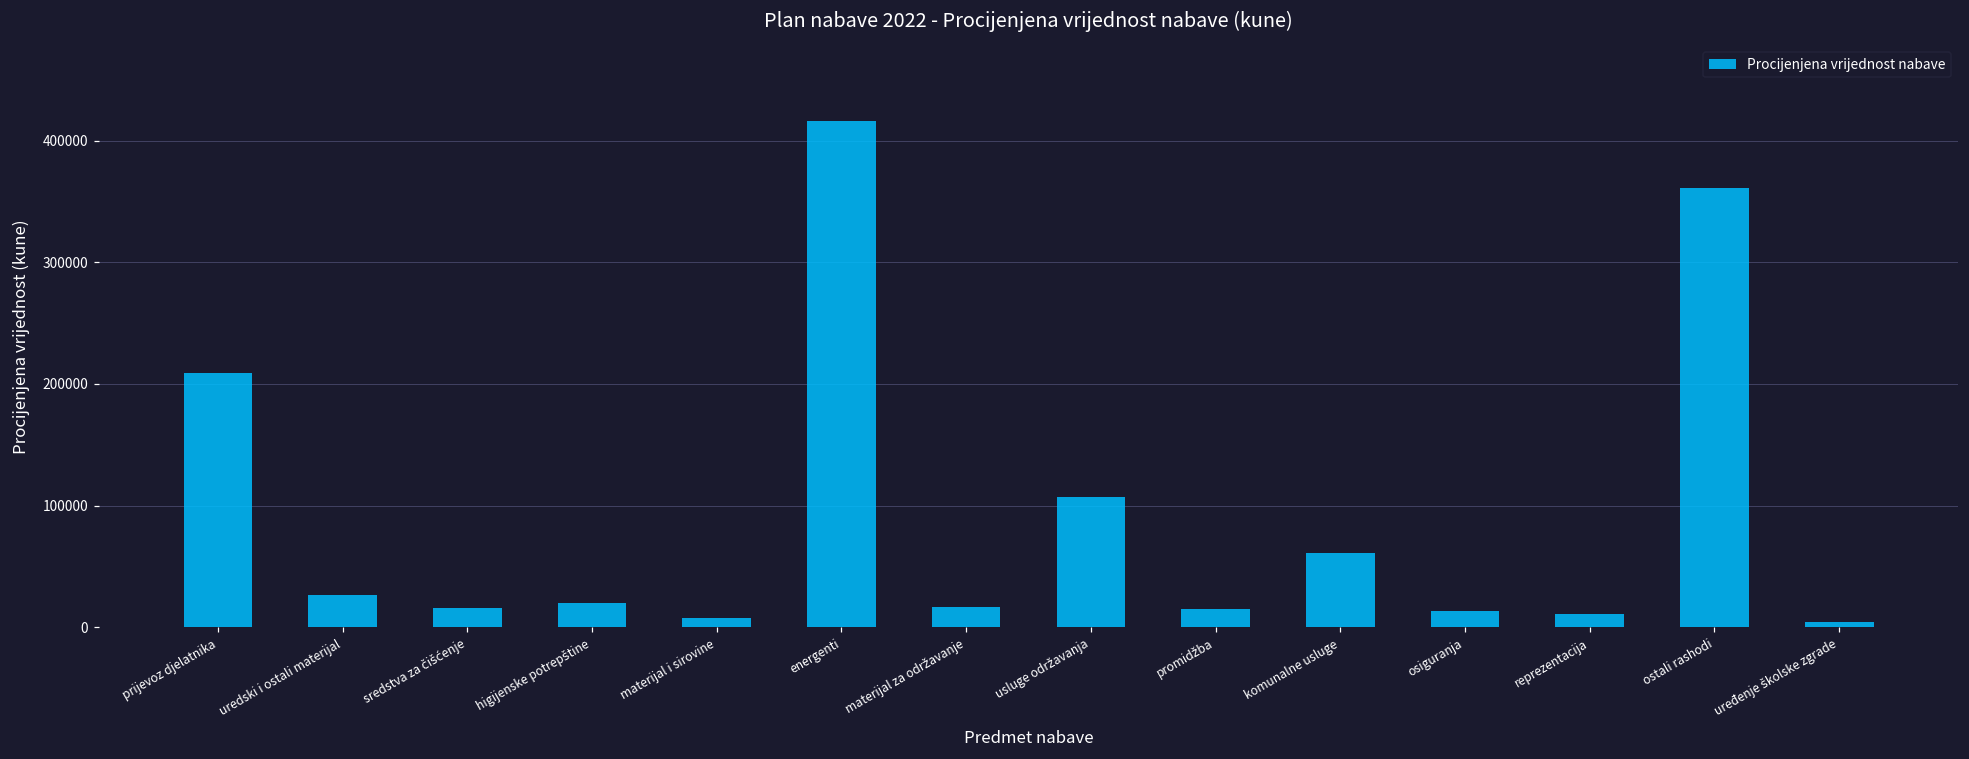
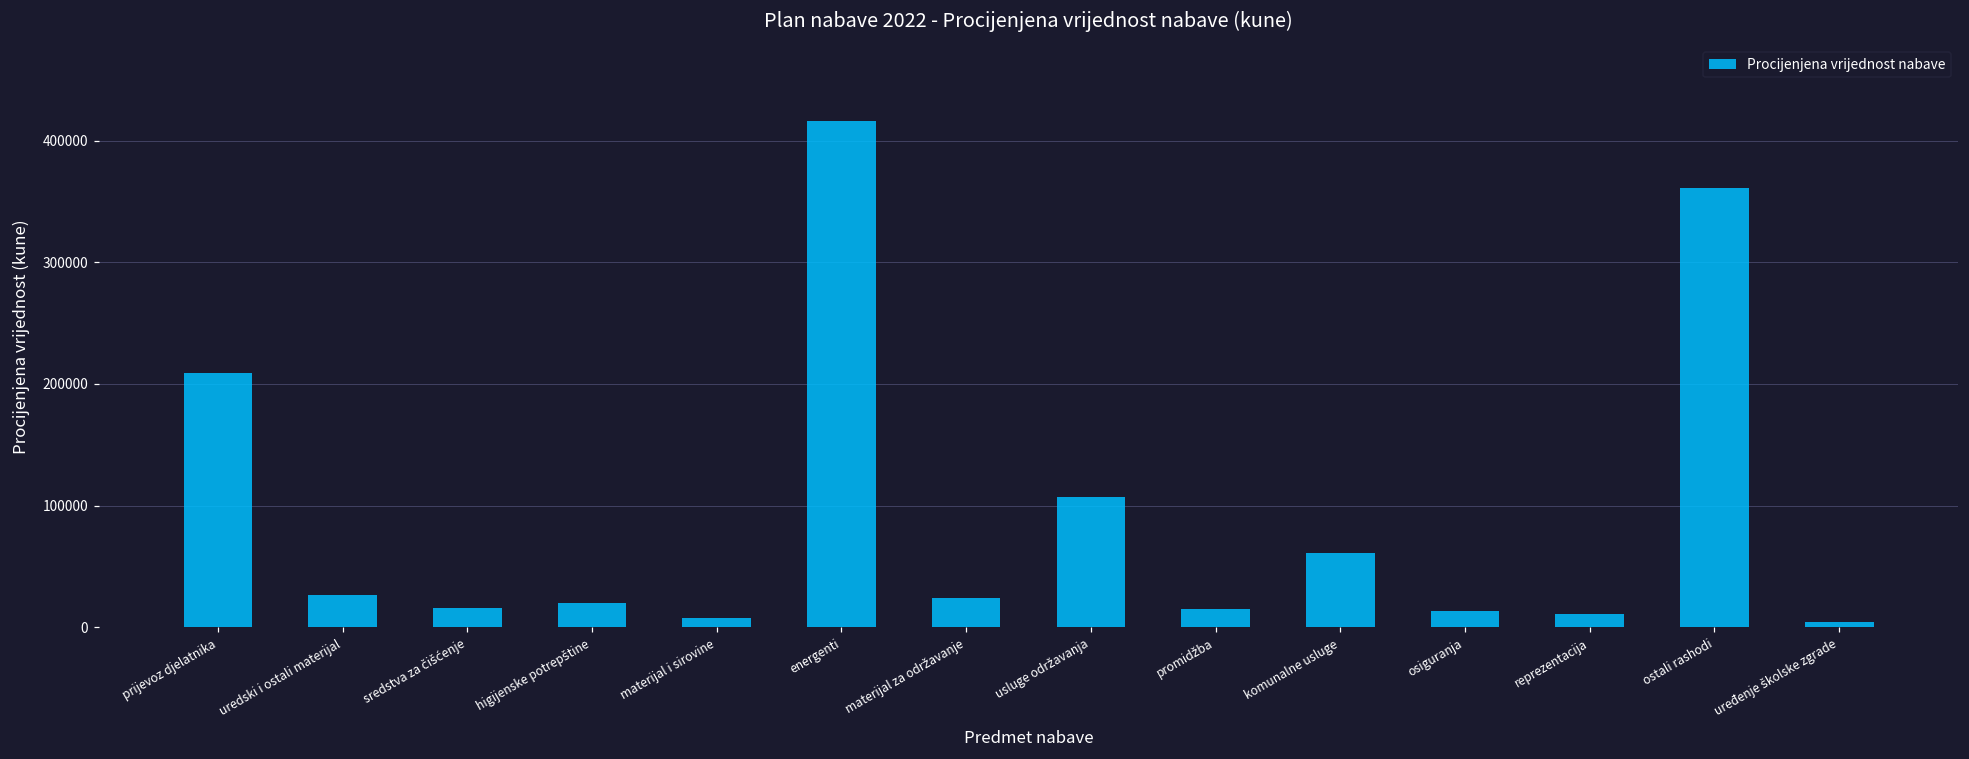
  {
    "prijevoz djelatnika": 209000,
    "uredski i ostali materijal": 26000,
    "sredstva za čišćenje": 16000,
    "higijenske potrepštine": 20000,
    "materijal i sirovine": 8000,
    "energenti": 416000,
-   "materijal za održavanje": 16000,
+   "materijal za održavanje": 24000,
    "usluge održavanja": 107000,
    "promidžba": 15000,
    "komunalne usluge": 61000,
    "osiguranja": 14000,
    "reprezentacija": 10000,
    "ostali rashodi": 361000,
    "uređenje školske zgrade": 5000
  }
